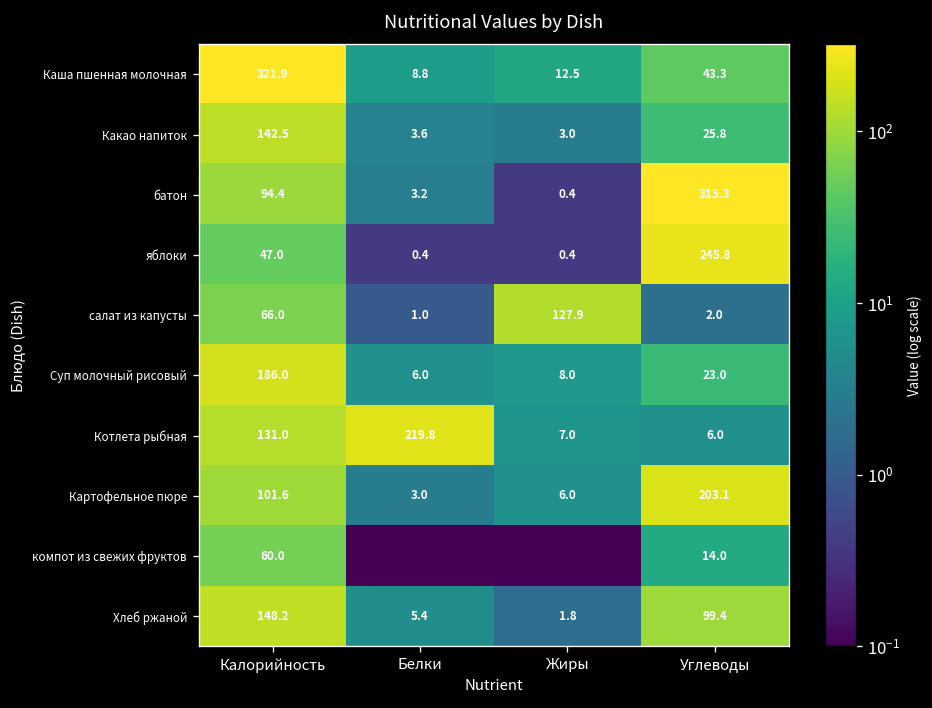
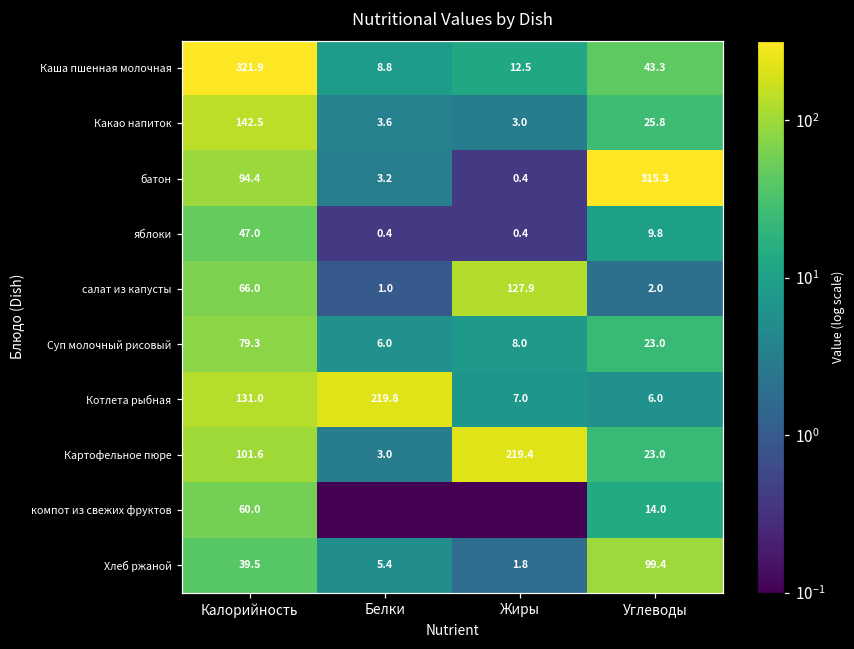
  {
    "Каша пшенная молочная": {
      "Калорийность": 321.9,
      "Белки": 8.8,
      "Жиры": 12.5,
      "Углеводы": 43.3
    },
    "Какао напиток": {
      "Калорийность": 142.5,
      "Белки": 3.6,
      "Жиры": 3.0,
      "Углеводы": 25.8
    },
    "батон": {
      "Калорийность": 94.4,
      "Белки": 3.2,
      "Жиры": 0.4,
      "Углеводы": 315.3
    },
    "яблоки": {
      "Калорийность": 47.0,
      "Белки": 0.4,
      "Жиры": 0.4,
-     "Углеводы": 245.8
+     "Углеводы": 9.8
    },
    "салат из капусты": {
      "Калорийность": 66.0,
      "Белки": 1.0,
      "Жиры": 127.9,
      "Углеводы": 2.0
    },
    "Суп молочный рисовый": {
-     "Калорийность": 186.0,
+     "Калорийность": 79.3,
      "Белки": 6.0,
      "Жиры": 8.0,
      "Углеводы": 23.0
    },
    "Котлета рыбная": {
      "Калорийность": 131.0,
      "Белки": 219.8,
      "Жиры": 7.0,
      "Углеводы": 6.0
    },
    "Картофельное пюре": {
      "Калорийность": 101.6,
      "Белки": 3.0,
-     "Жиры": 6.0,
-     "Углеводы": 203.1
+     "Жиры": 219.4,
+     "Углеводы": 23.0
    },
    "компот из свежих фруктов": {
      "Калорийность": 60.0,
      "Углеводы": 14.0
    },
    "Хлеб ржаной": {
-     "Калорийность": 148.2,
+     "Калорийность": 39.5,
      "Белки": 5.4,
      "Жиры": 1.8,
      "Углеводы": 99.4
    }
  }
